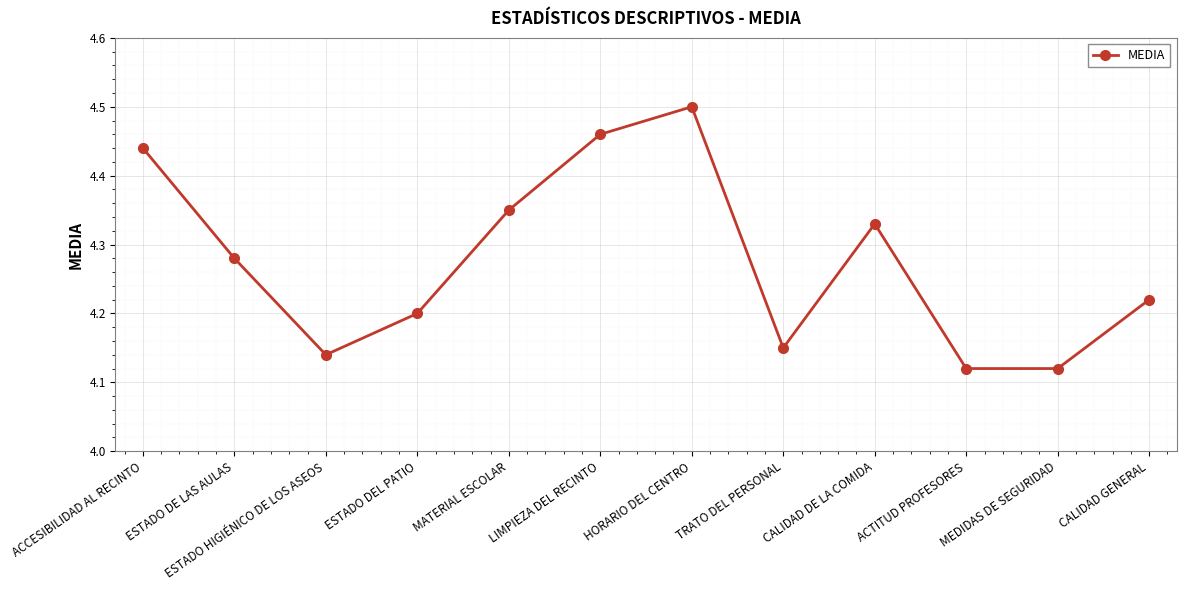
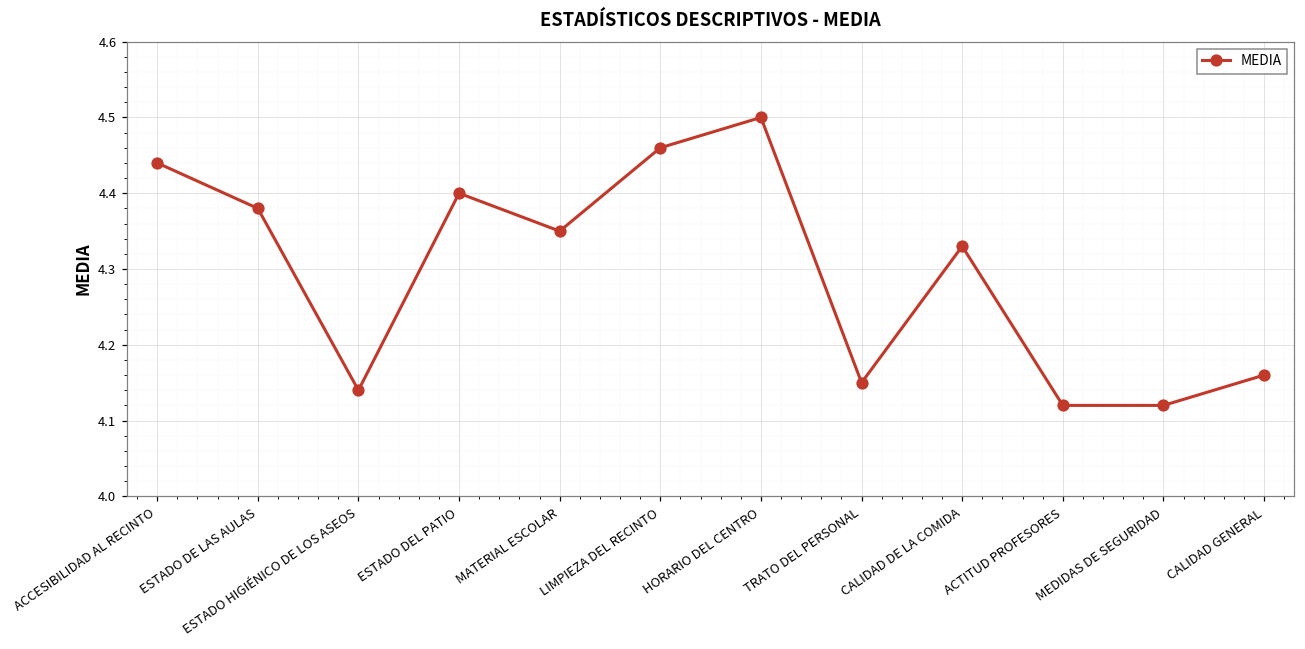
  {
    "ACCESIBILIDAD AL RECINTO": 4.44,
-   "ESTADO DE LAS AULAS": 4.28,
+   "ESTADO DE LAS AULAS": 4.38,
    "ESTADO HIGIÉNICO DE LOS ASEOS": 4.14,
-   "ESTADO DEL PATIO": 4.2,
+   "ESTADO DEL PATIO": 4.4,
    "MATERIAL ESCOLAR": 4.35,
    "LIMPIEZA DEL RECINTO": 4.46,
    "HORARIO DEL CENTRO": 4.50,
    "TRATO DEL PERSONAL": 4.15,
    "CALIDAD DE LA COMIDA": 4.33,
    "ACTITUD PROFESORES": 4.12,
    "MEDIDAS DE SEGURIDAD": 4.12,
-   "CALIDAD GENERAL": 4.22
+   "CALIDAD GENERAL": 4.16
  }
